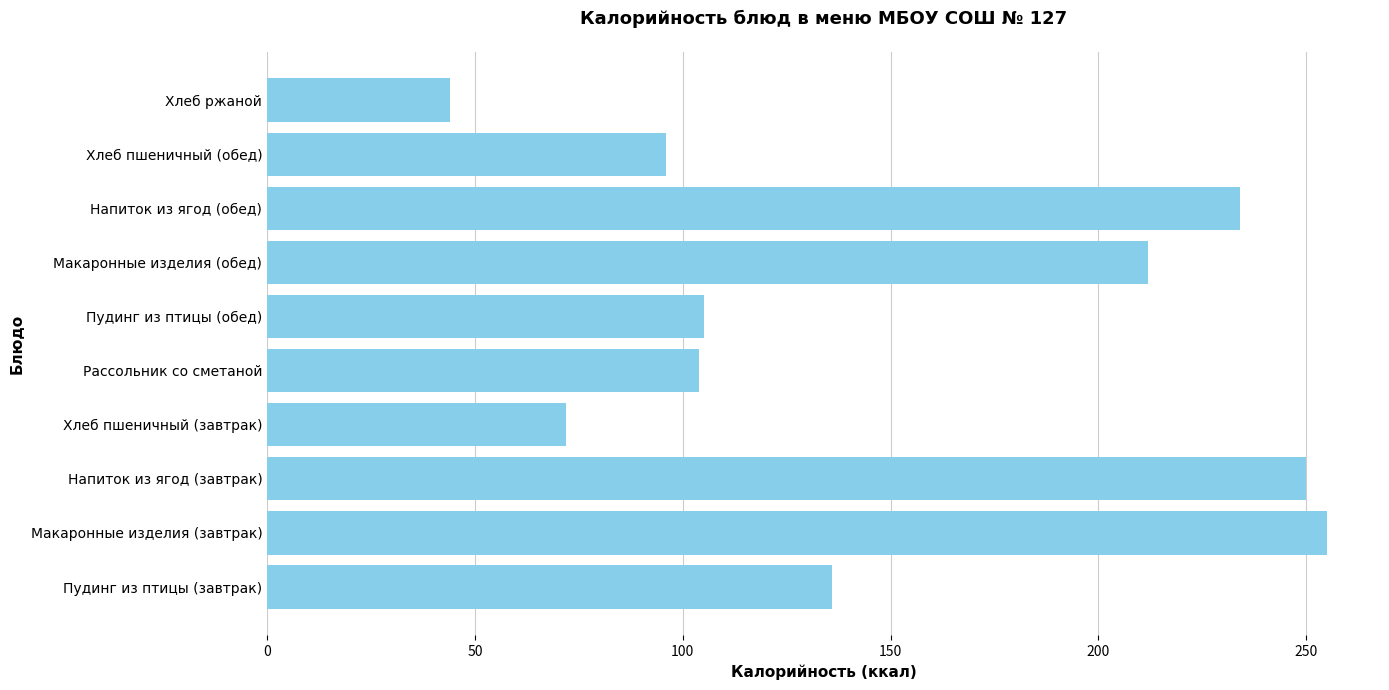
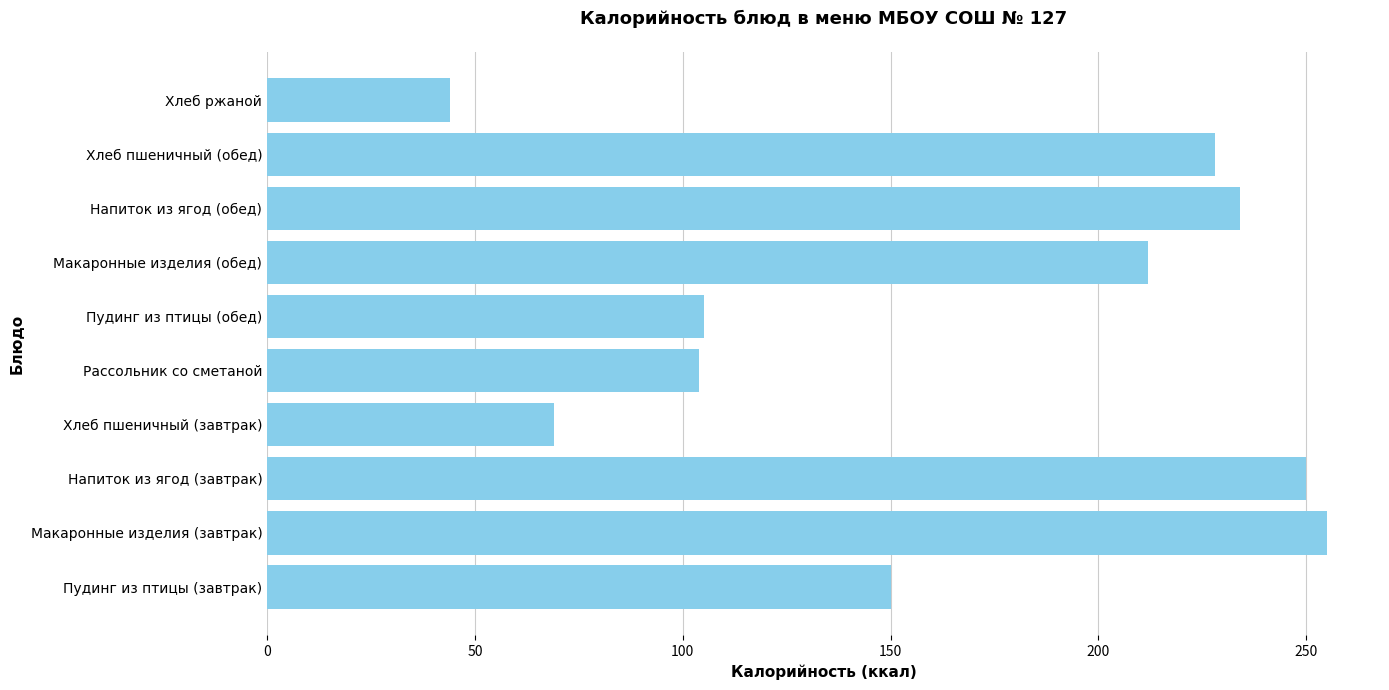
  {
    "Хлеб ржаной": 44,
-   "Хлеб пшеничный (обед)": 96,
+   "Хлеб пшеничный (обед)": 228,
    "Напиток из ягод (обед)": 234,
    "Макаронные изделия (обед)": 212,
    "Пудинг из птицы (обед)": 105,
    "Рассольник со сметаной": 104,
-   "Хлеб пшеничный (завтрак)": 72,
+   "Хлеб пшеничный (завтрак)": 69,
    "Напиток из ягод (завтрак)": 250,
    "Макаронные изделия (завтрак)": 255,
-   "Пудинг из птицы (завтрак)": 136
+   "Пудинг из птицы (завтрак)": 150
  }
